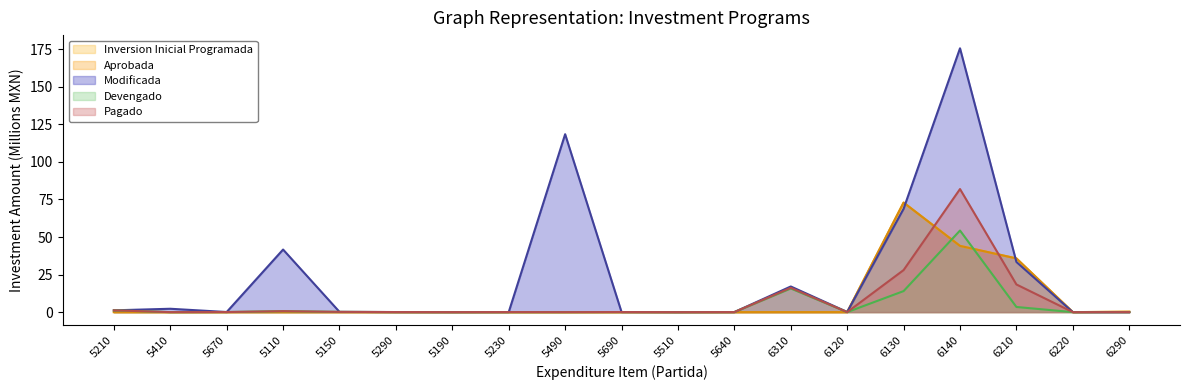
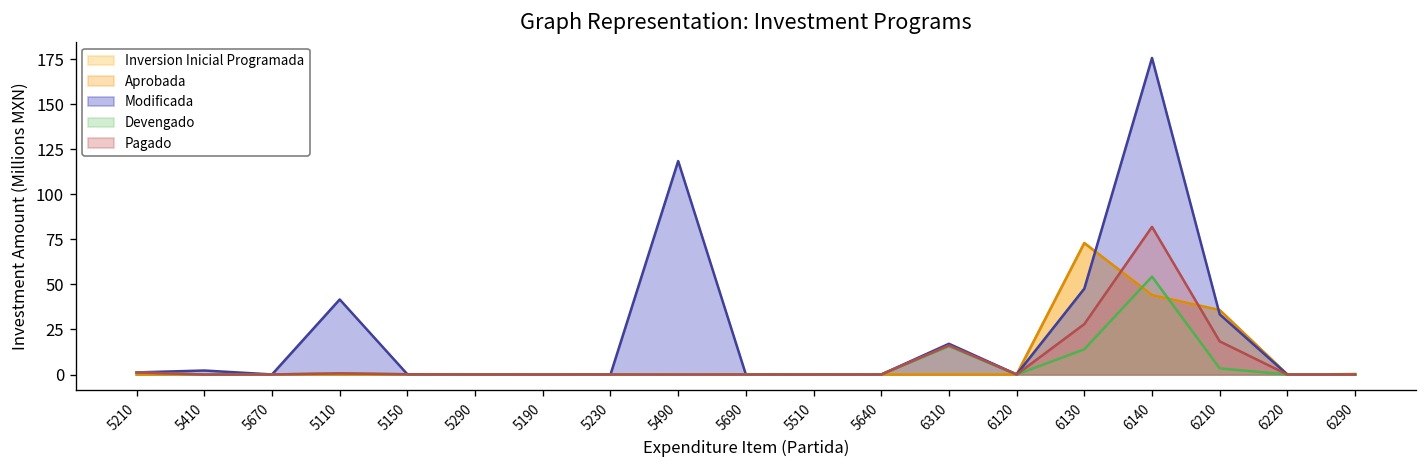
  {
    "Modificada": {
      "5410": 2,
      "5110": 42,
      "5490": 118,
-     "6130": 69,
+     "6130": 48,
      "6140": 176,
      "6210": 33
    },
    "Devengado": {
      "6130": 14,
      "6140": 54,
      "6210": 3
    }
  }
